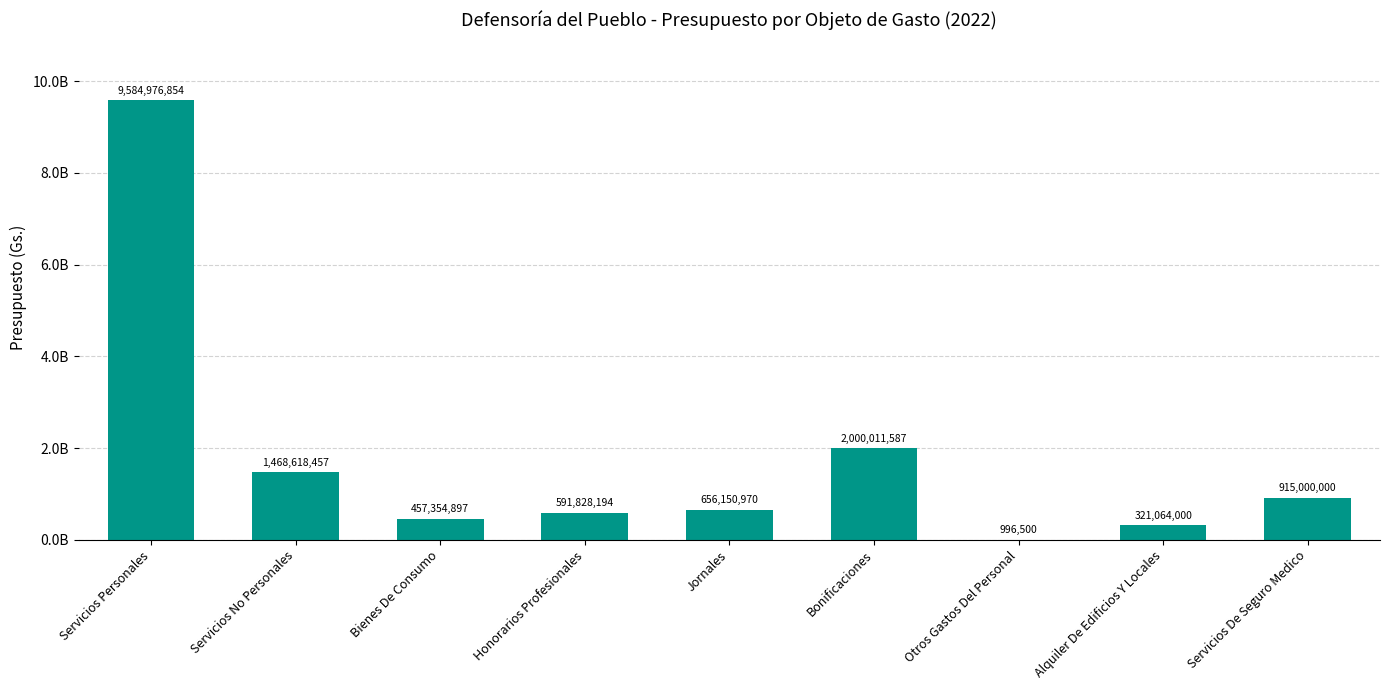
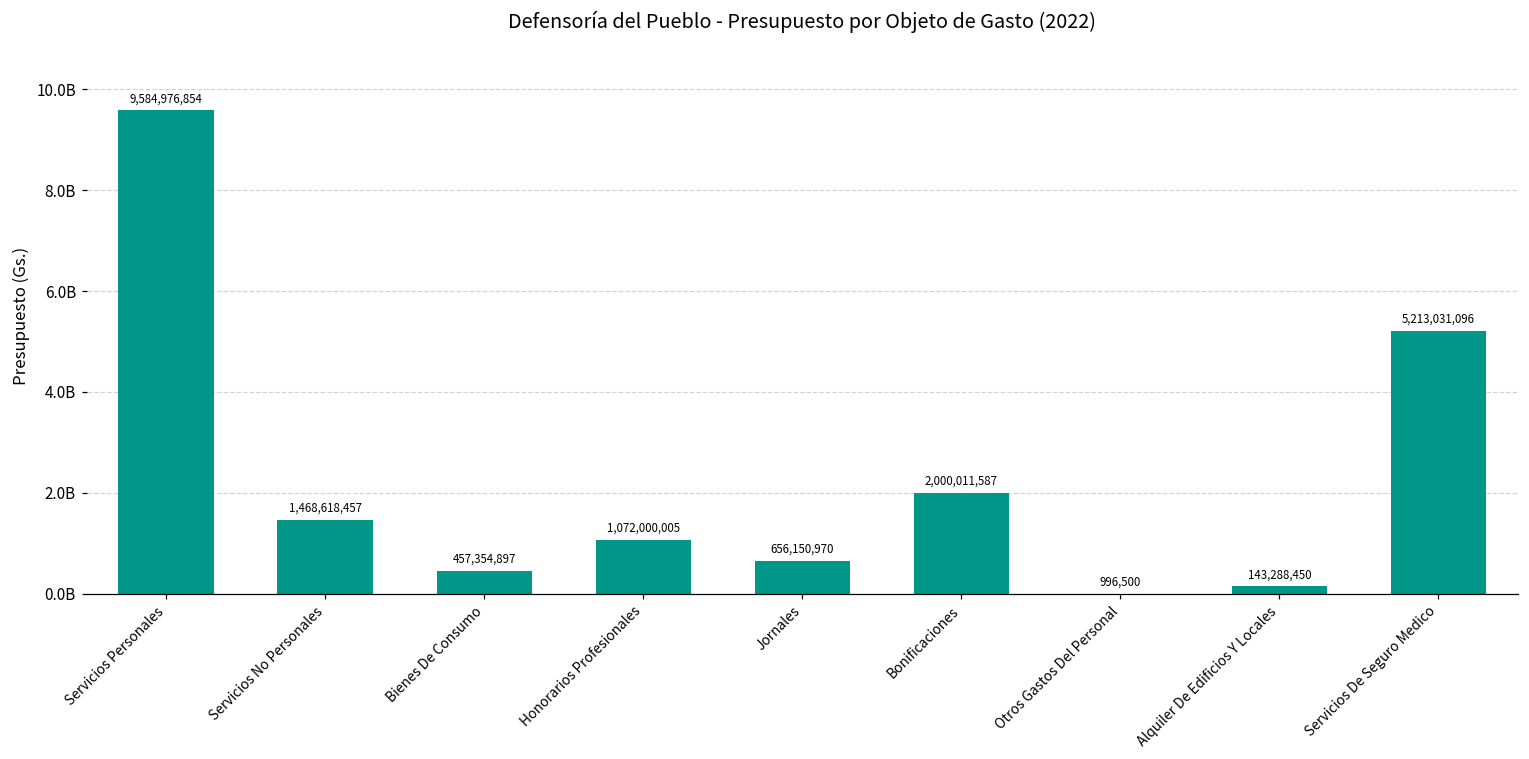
  {
    "Servicios Personales": "9,584,976,854",
    "Servicios No Personales": "1,468,618,457",
    "Bienes De Consumo": "457,354,897",
-   "Honorarios Profesionales": "591,828,194",
+   "Honorarios Profesionales": "1,072,000,005",
    "Jornales": "656,150,970",
    "Bonificaciones": "2,000,011,587",
    "Otros Gastos Del Personal": "996,500",
-   "Alquiler De Edificios Y Locales": "321,064,000",
-   "Servicios De Seguro Medico": "915,000,000"
+   "Alquiler De Edificios Y Locales": "143,288,450",
+   "Servicios De Seguro Medico": "5,213,031,096"
  }
